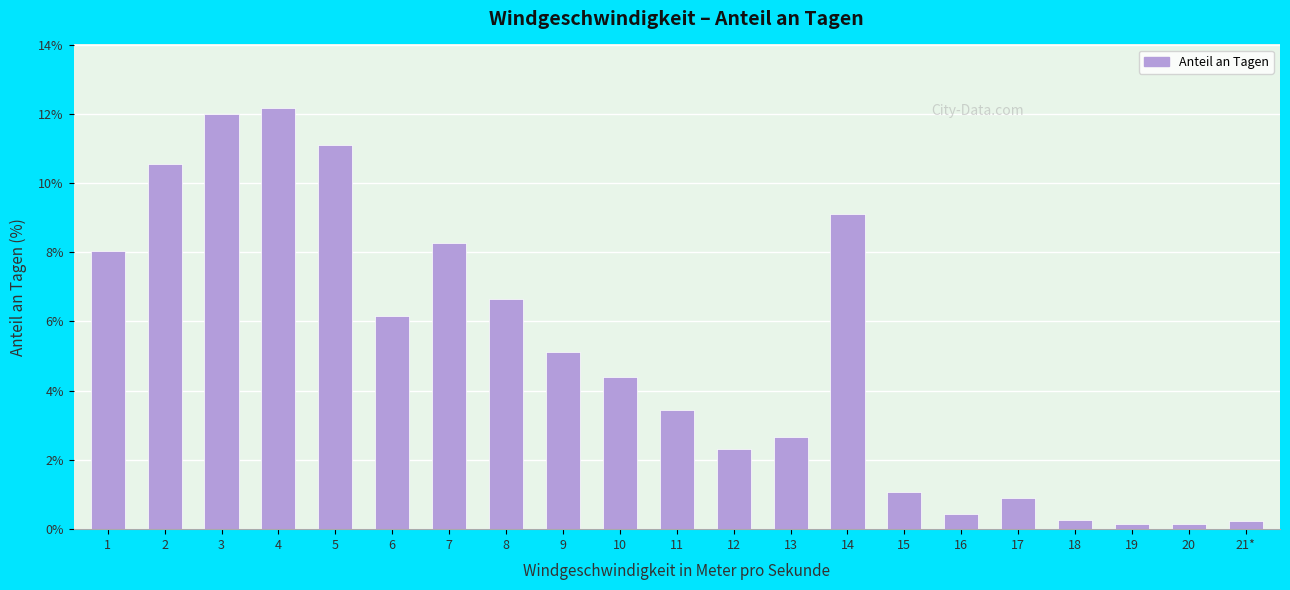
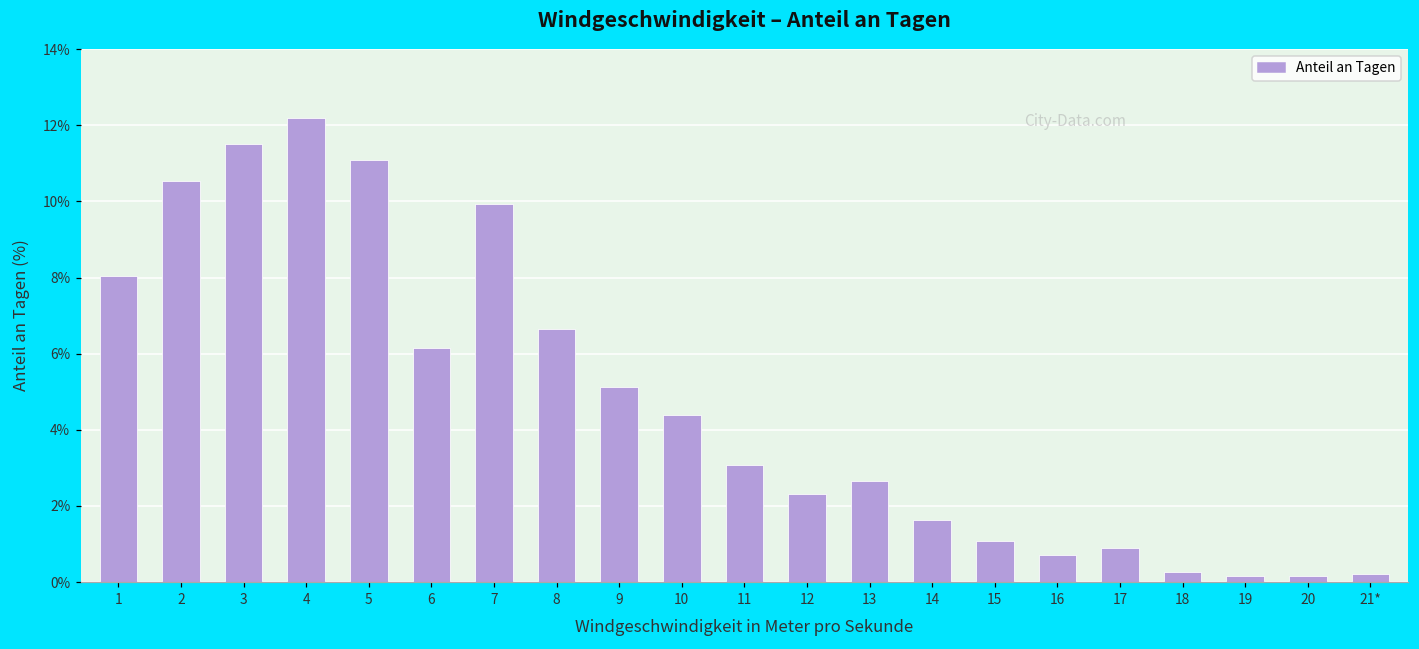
  {
    "1": "8.0%",
    "2": "10.5%",
-   "3": "12.0%",
+   "3": "11.5%",
    "4": "12.2%",
    "5": "11.1%",
    "6": "6.2%",
-   "7": "8.3%",
+   "7": "9.9%",
    "8": "6.7%",
    "9": "5.1%",
    "10": "4.4%",
-   "11": "3.5%",
+   "11": "3.1%",
    "12": "2.3%",
    "13": "2.7%",
-   "14": "9.1%",
+   "14": "1.6%",
    "15": "1.1%",
-   "16": "0.4%",
+   "16": "0.7%",
    "17": "0.9%",
    "18": "0.3%",
    "19": "0.1%",
    "20": "0.2%",
    "21*": "0.2%"
  }
